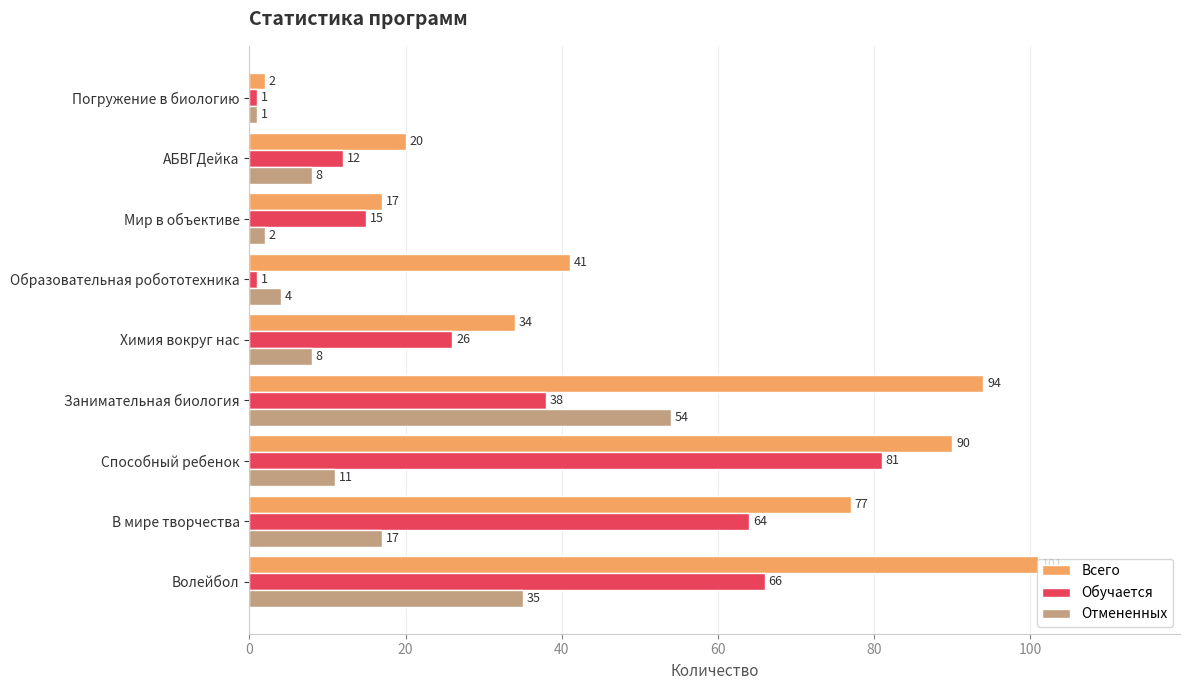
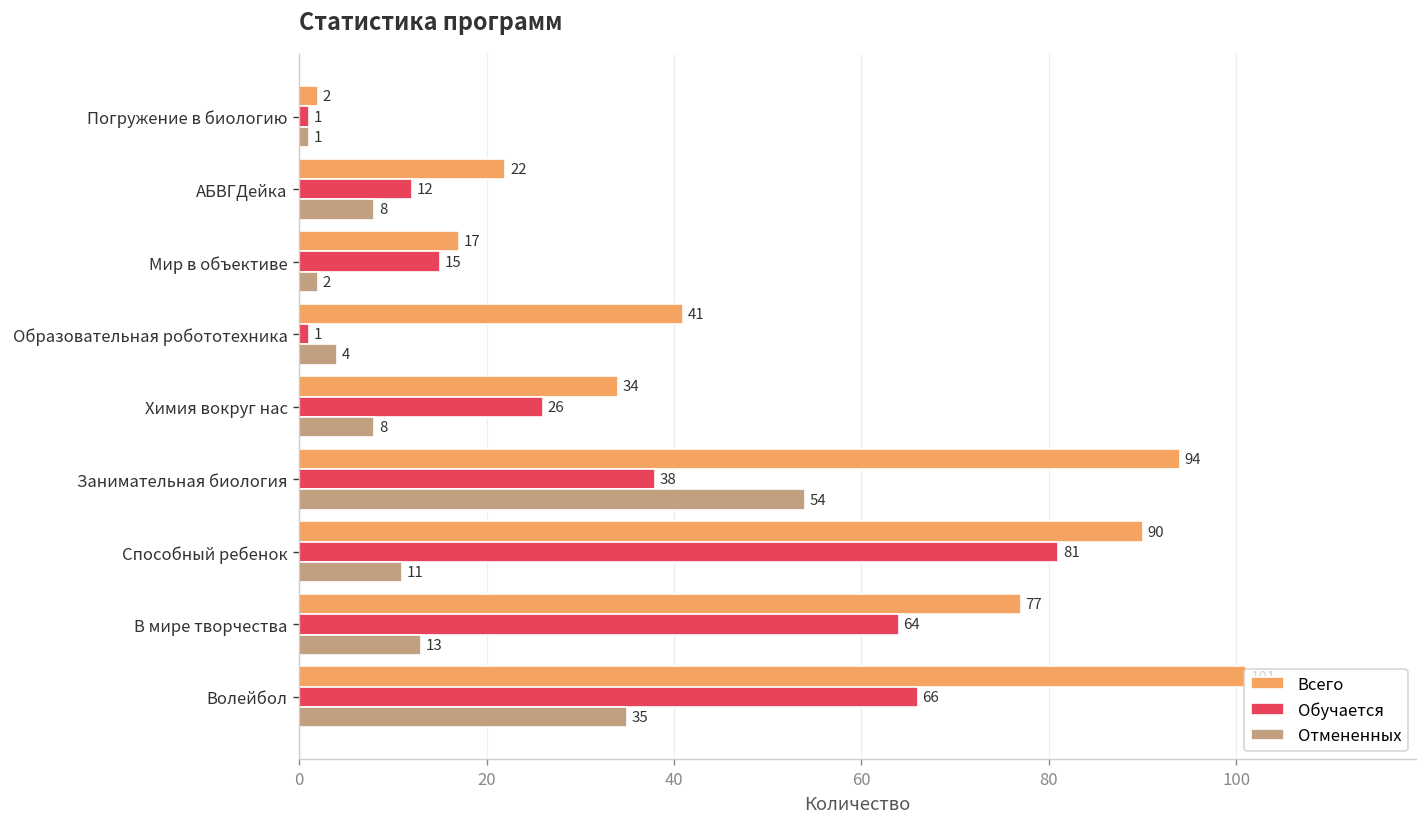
  {
    "Всего": {
      "Погружение в биологию": 2,
-     "АБВГДейка": 20,
+     "АБВГДейка": 22,
      "Мир в объективе": 17,
      "Образовательная робототехника": 41,
      "Химия вокруг нас": 34,
      "Занимательная биология": 94,
      "Способный ребенок": 90,
      "В мире творчества": 77
    },
    "Обучается": {
      "Погружение в биологию": 1,
      "АБВГДейка": 12,
      "Мир в объективе": 15,
      "Образовательная робототехника": 1,
      "Химия вокруг нас": 26,
      "Занимательная биология": 38,
      "Способный ребенок": 81,
      "В мире творчества": 64,
      "Волейбол": 66
    },
    "Отмененных": {
      "Погружение в биологию": 1,
      "АБВГДейка": 8,
      "Мир в объективе": 2,
      "Образовательная робототехника": 4,
      "Химия вокруг нас": 8,
      "Занимательная биология": 54,
      "Способный ребенок": 11,
-     "В мире творчества": 17,
+     "В мире творчества": 13,
      "Волейбол": 35
    }
  }
